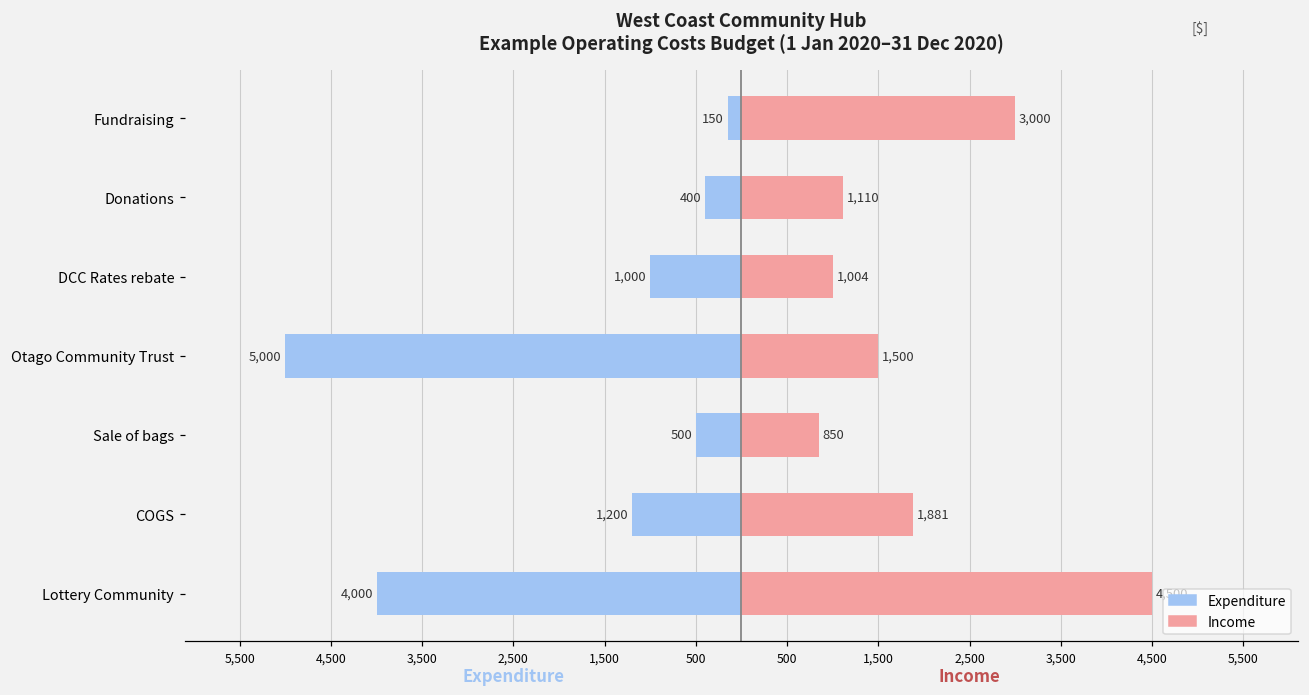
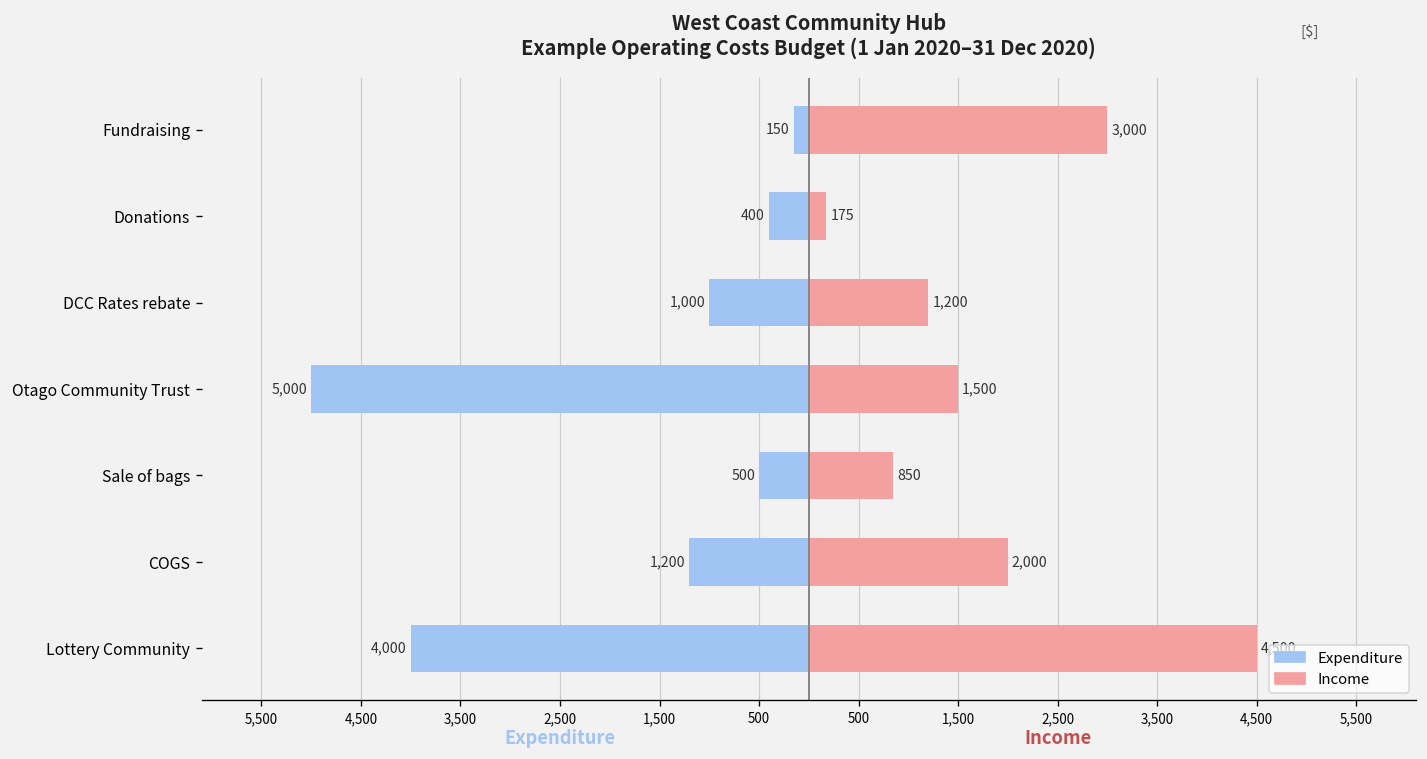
  {
    "Income": {
      "Fundraising": "3,000",
-     "Donations": "1,110",
-     "DCC Rates rebate": "1,004",
+     "Donations": "175",
+     "DCC Rates rebate": "1,200",
      "Otago Community Trust": "1,500",
      "Sale of bags": "850",
-     "COGS": "1,881"
+     "COGS": "2,000"
    }
  }
